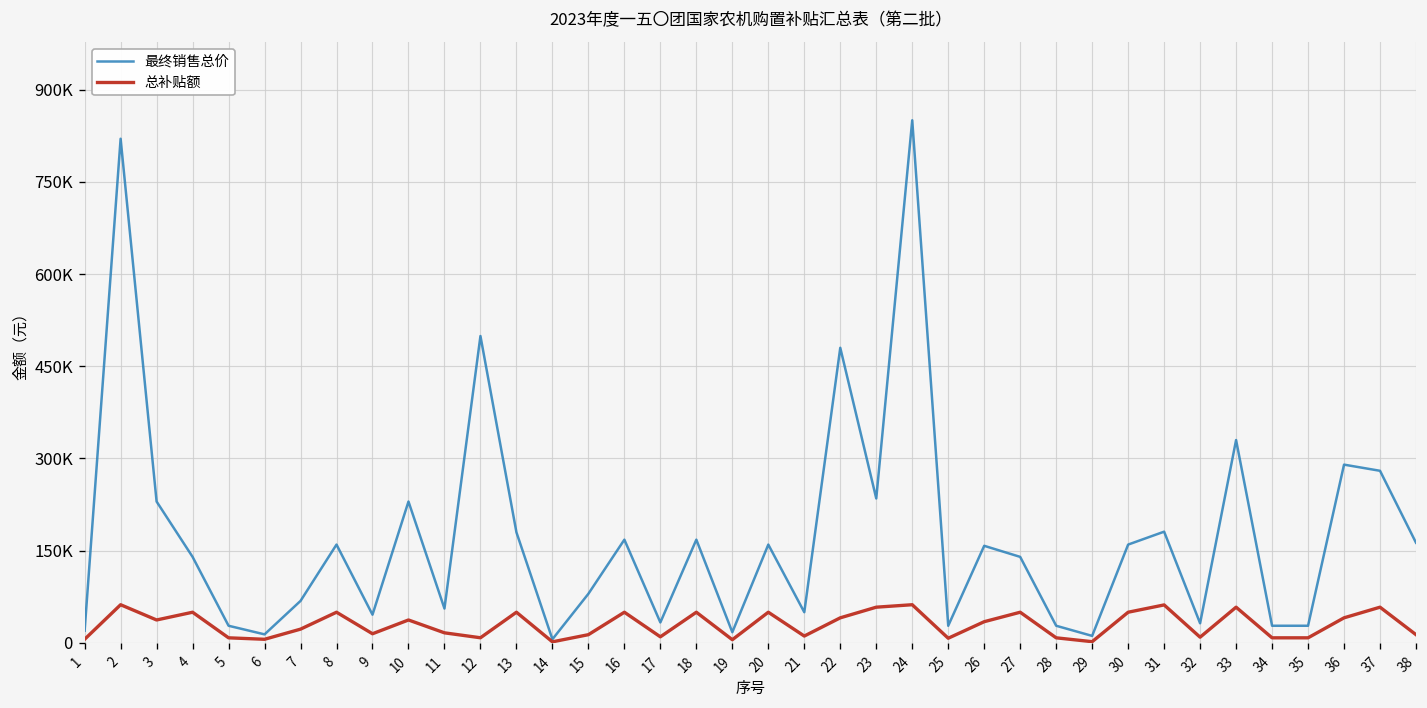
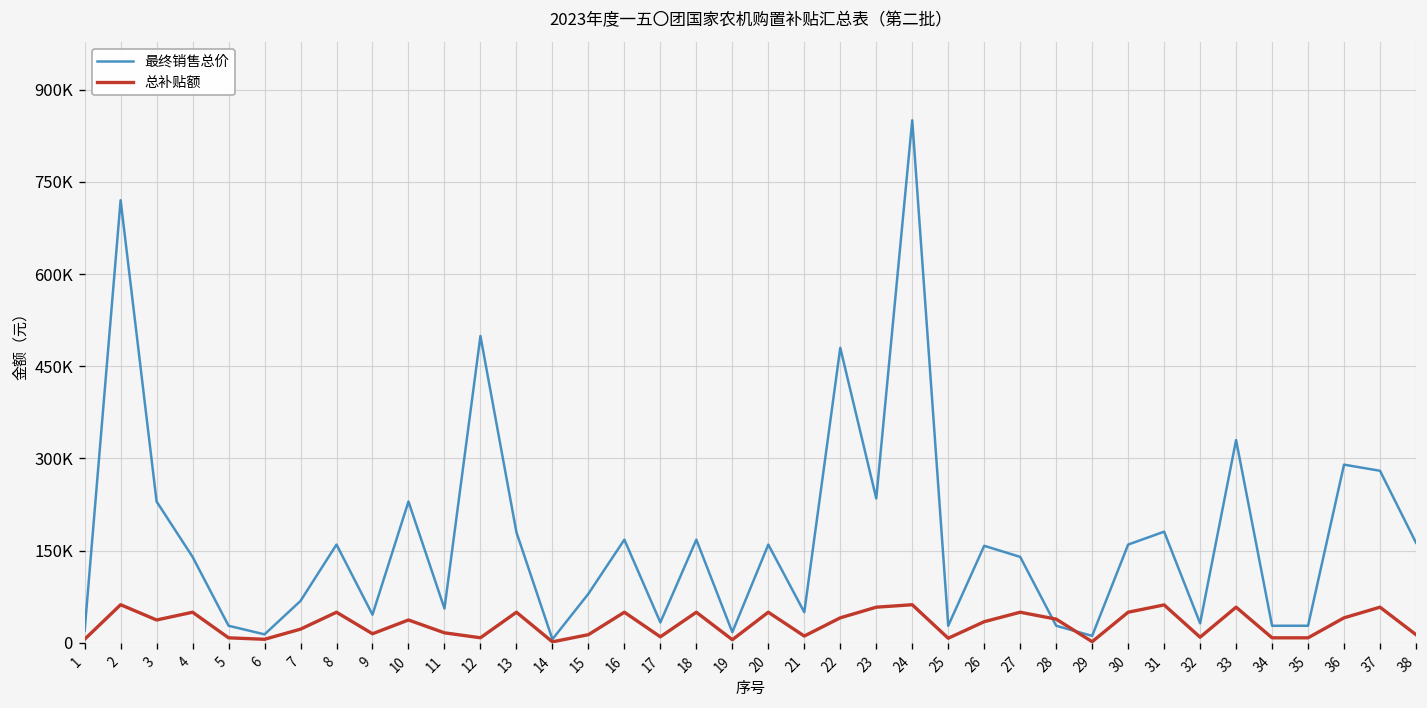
  {
    "最终销售总价": {
      "1": 20000,
-     "2": 820000,
+     "2": 720000,
      "3": 230000,
      "4": 140000,
      "5": 30000,
      "6": 10000,
      "7": 70000,
      "8": 160000,
      "9": 50000,
      "10": 230000,
      "11": 60000,
      "12": 500000,
      "13": 180000,
      "15": 80000,
      "16": 170000,
      "17": 30000,
      "18": 170000,
      "19": 20000,
      "20": 160000,
      "21": 50000,
      "22": 480000,
      "23": 240000,
      "24": 850000,
      "25": 30000,
      "26": 160000,
      "27": 140000,
      "28": 30000,
      "29": 10000,
      "30": 160000,
      "31": 180000,
      "32": 30000,
      "33": 330000,
      "34": 30000,
      "35": 30000,
      "36": 290000,
      "37": 280000,
      "38": 160000
    },
    "总补贴额": {
      "1": 10000,
      "2": 60000,
      "3": 40000,
      "4": 50000,
      "5": 10000,
      "6": 10000,
      "7": 20000,
      "8": 50000,
      "9": 20000,
      "10": 40000,
      "11": 20000,
      "12": 10000,
      "13": 50000,
      "15": 10000,
      "16": 50000,
      "17": 10000,
      "18": 50000,
      "19": 10000,
      "20": 50000,
      "21": 10000,
      "22": 40000,
      "23": 60000,
      "24": 60000,
      "25": 10000,
      "26": 30000,
      "27": 50000,
-     "28": 10000,
+     "28": 40000,
      "29": 0,
      "30": 50000,
      "31": 60000,
      "32": 10000,
      "33": 60000,
      "34": 10000,
      "35": 10000,
      "36": 40000,
      "37": 60000,
      "38": 10000
    }
  }
